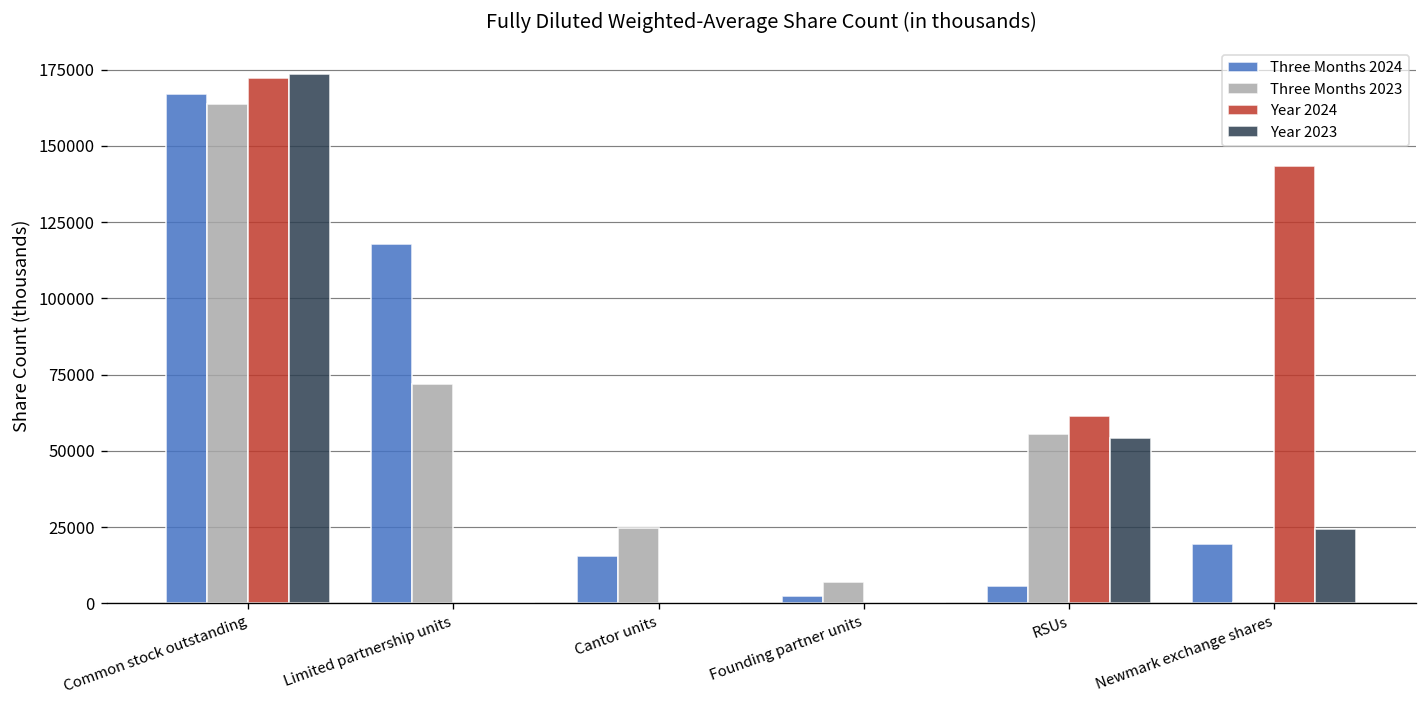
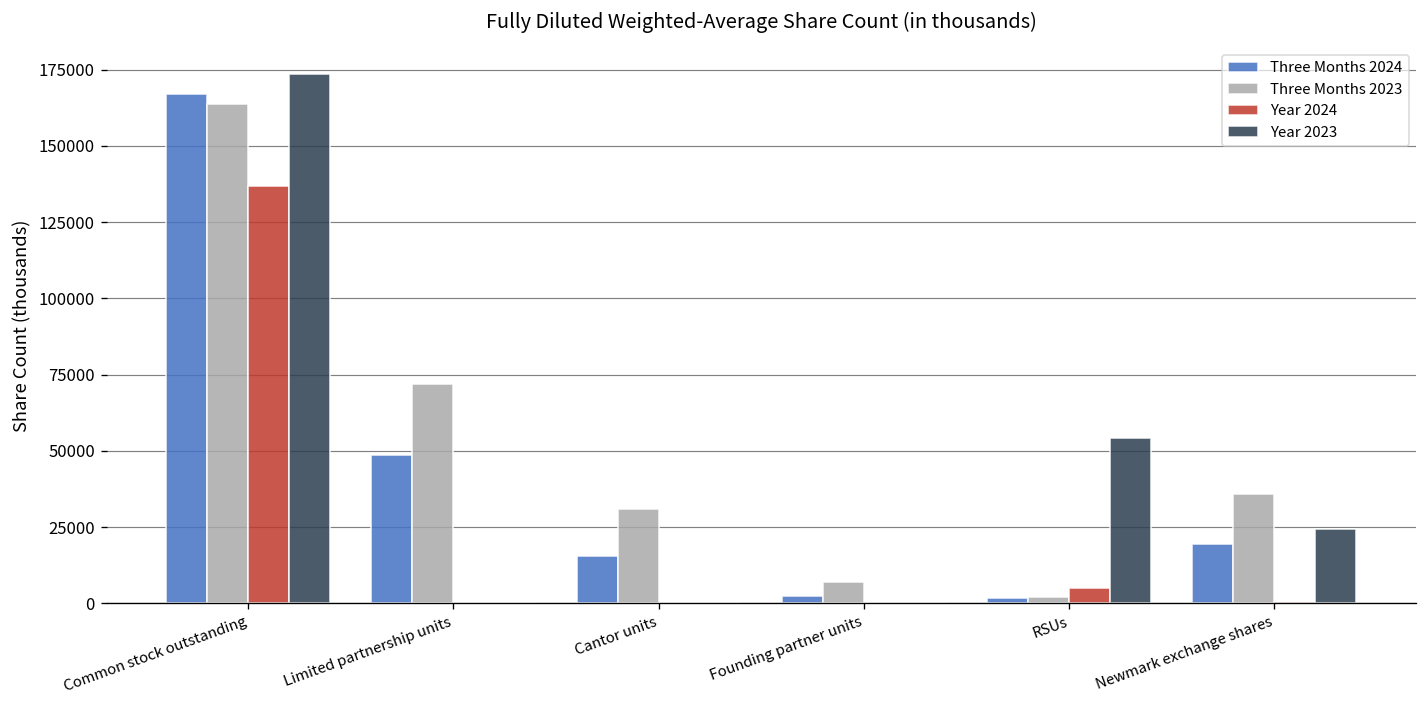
  {
    "Three Months 2024": {
      "Common stock outstanding": 167000,
-     "Limited partnership units": 118000,
+     "Limited partnership units": 49000,
      "Cantor units": 15000,
      "Founding partner units": 2000,
-     "RSUs": 6000,
+     "RSUs": 2000,
      "Newmark exchange shares": 20000
    },
    "Three Months 2023": {
      "Common stock outstanding": 164000,
      "Limited partnership units": 72000,
-     "Cantor units": 25000,
+     "Cantor units": 31000,
      "Founding partner units": 7000,
-     "RSUs": 55000,
-     "Newmark exchange shares": 1000
+     "RSUs": 2000,
+     "Newmark exchange shares": 36000
    },
    "Year 2024": {
-     "Common stock outstanding": 172000,
+     "Common stock outstanding": 137000,
      "Limited partnership units": 0,
      "Cantor units": 0,
      "Founding partner units": 0,
-     "RSUs": 62000,
-     "Newmark exchange shares": 144000
+     "RSUs": 5000,
+     "Newmark exchange shares": 0
    },
    "Year 2023": {
      "Common stock outstanding": 173000,
      "Limited partnership units": 0,
      "Cantor units": 0,
      "Founding partner units": 0,
      "RSUs": 54000,
      "Newmark exchange shares": 24000
    }
  }
